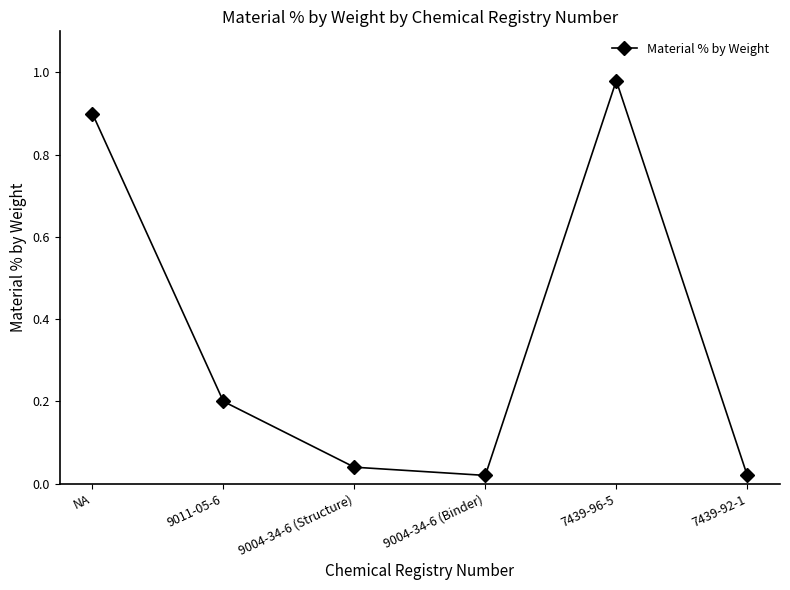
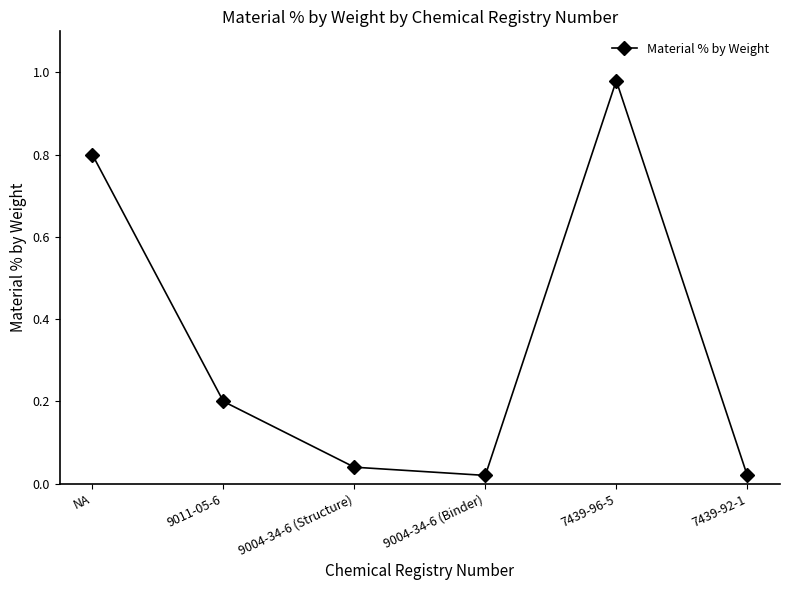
  {
-   "NA": 0.9,
+   "NA": 0.8,
    "9011-05-6": 0.2,
    "9004-34-6 (Structure)": 0.04,
    "9004-34-6 (Binder)": 0.02,
    "7439-96-5": 0.98,
    "7439-92-1": 0.02
  }
